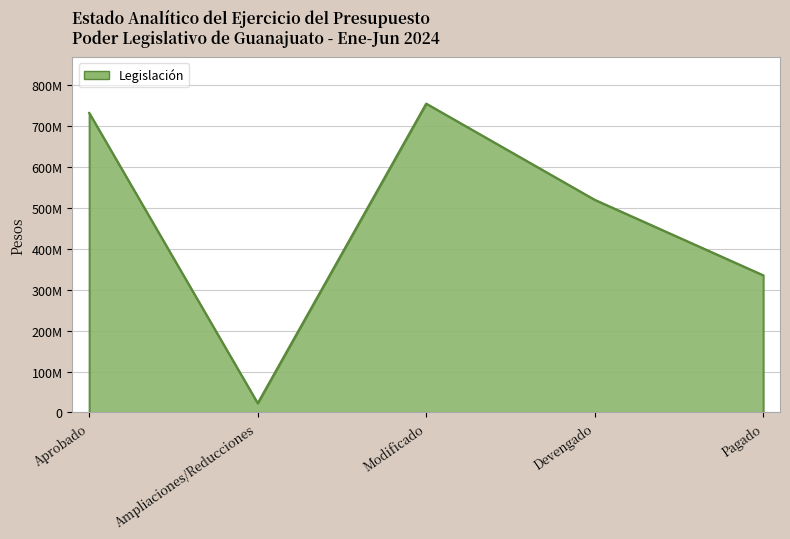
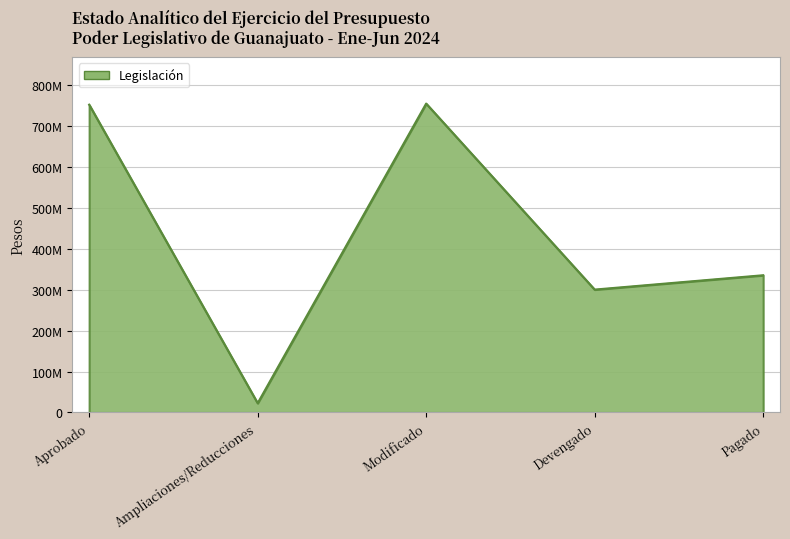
  {
-   "Aprobado": 730000000,
+   "Aprobado": 750000000,
    "Ampliaciones/Reducciones": 20000000,
    "Modificado": 750000000,
-   "Devengado": 520000000,
+   "Devengado": 300000000,
    "Pagado": 340000000
  }
